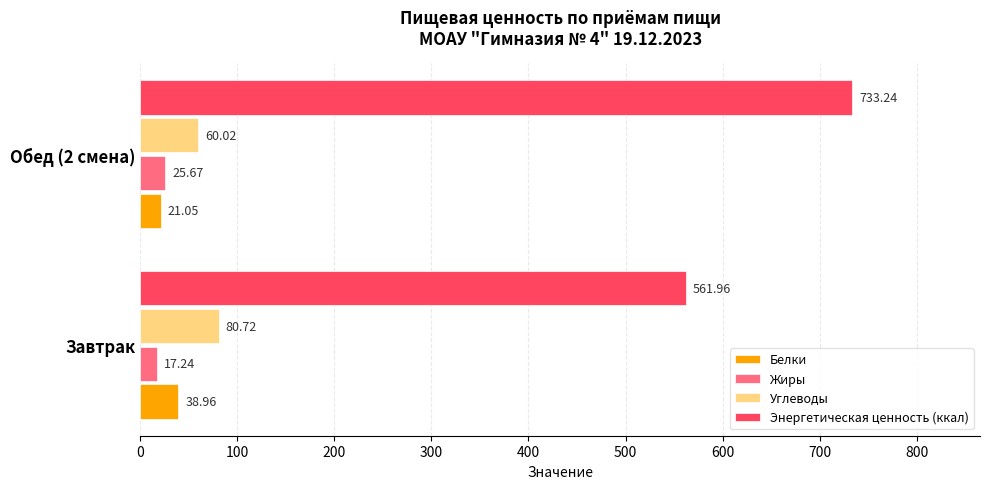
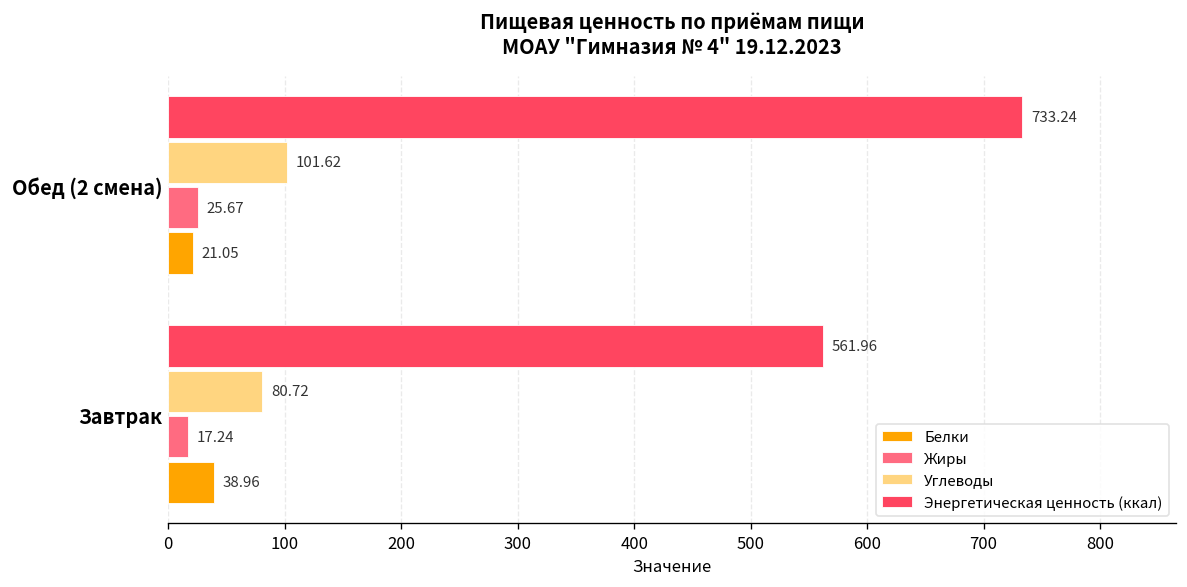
  {
    "Белки": {
      "Обед (2 смена)": 21.05,
      "Завтрак": 38.96
    },
    "Углеводы": {
-     "Обед (2 смена)": 60.02,
+     "Обед (2 смена)": 101.62,
      "Завтрак": 80.72
    }
  }
